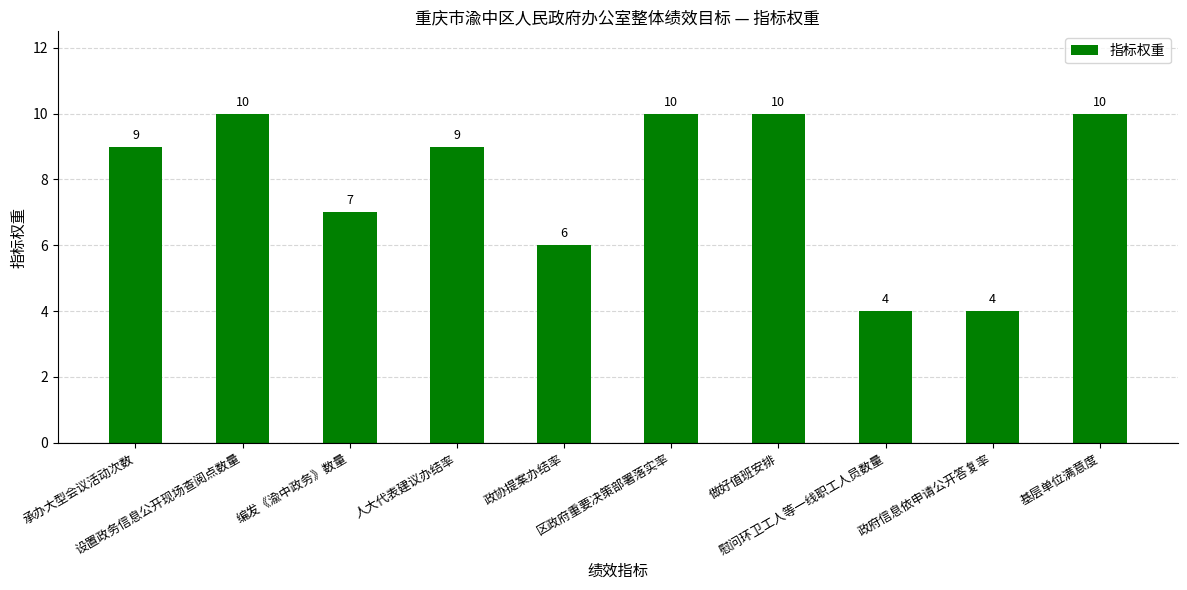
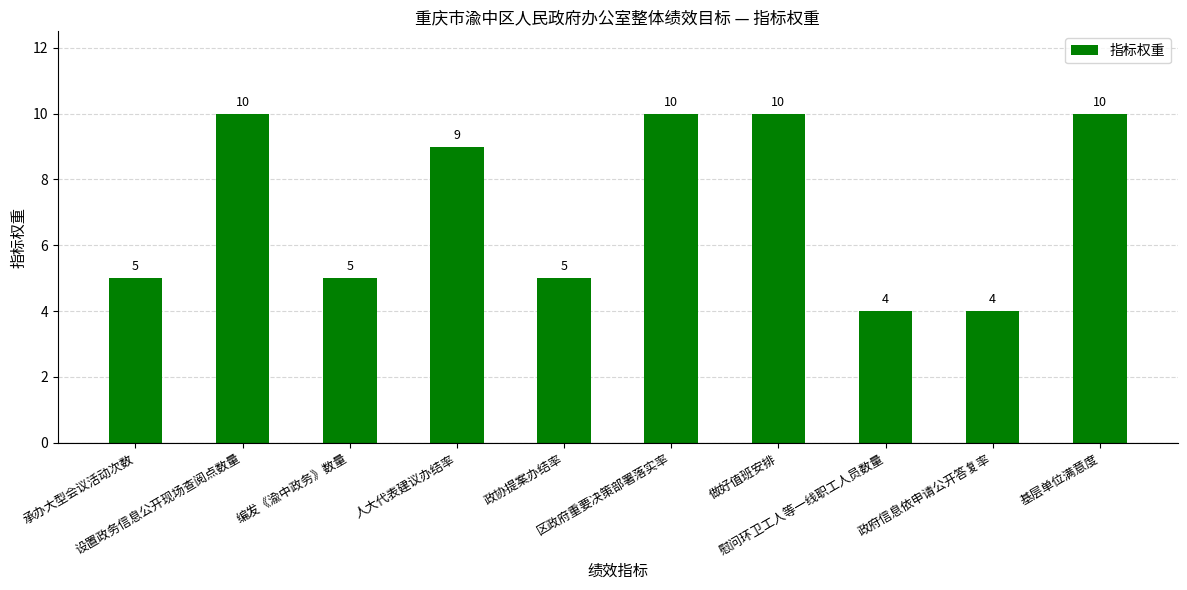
  {
-   "承办大型会议活动次数": 9,
+   "承办大型会议活动次数": 5,
    "设置政务信息公开现场查阅点数量": 10,
-   "编发《渝中政务》数量": 7,
+   "编发《渝中政务》数量": 5,
    "人大代表建议办结率": 9,
-   "政协提案办结率": 6,
+   "政协提案办结率": 5,
    "区政府重要决策部署落实率": 10,
    "做好值班安排": 10,
    "慰问环卫工人等一线职工人员数量": 4,
    "政府信息依申请公开答复率": 4,
    "基层单位满意度": 10
  }
